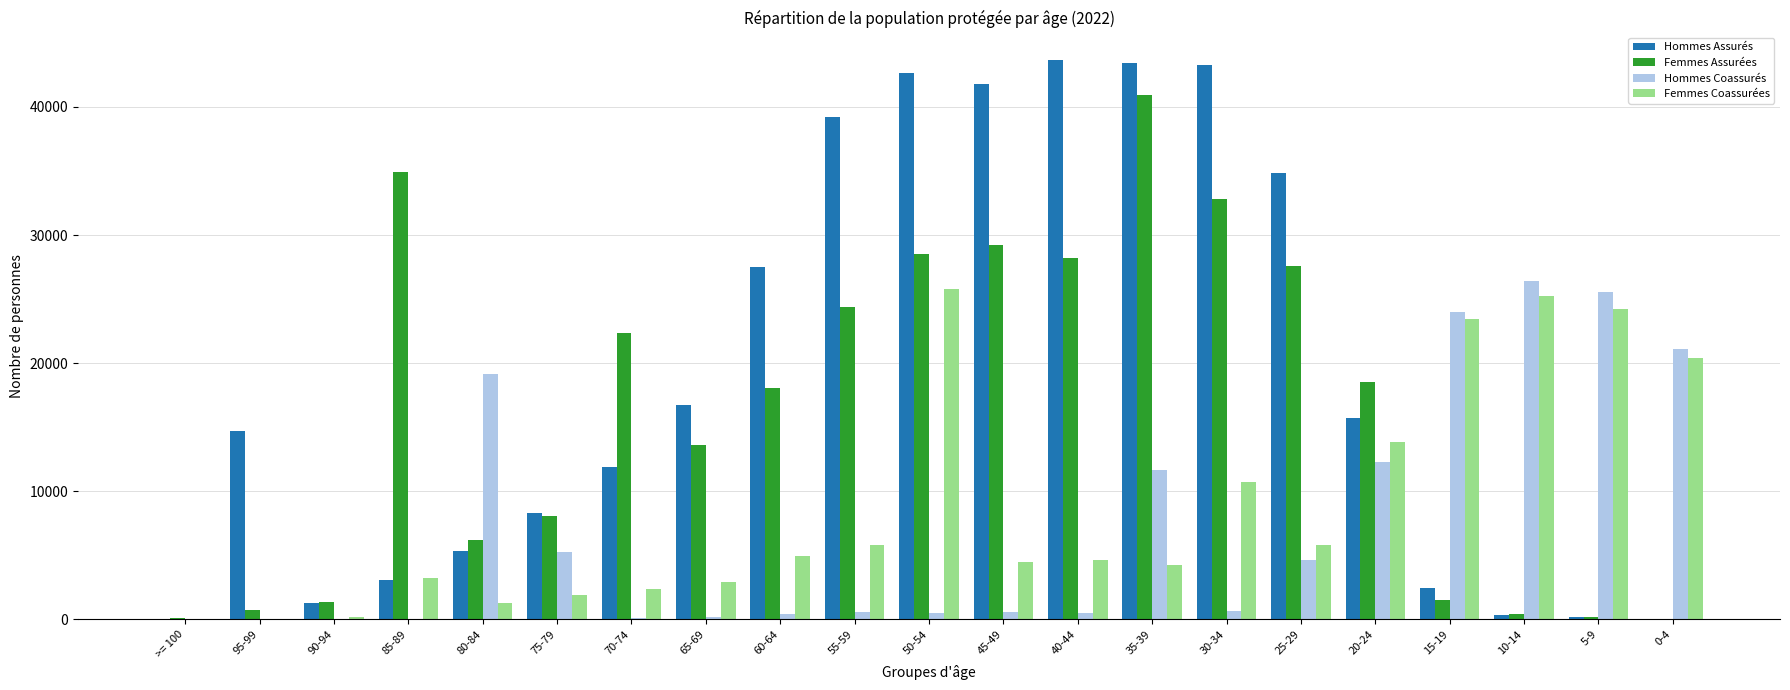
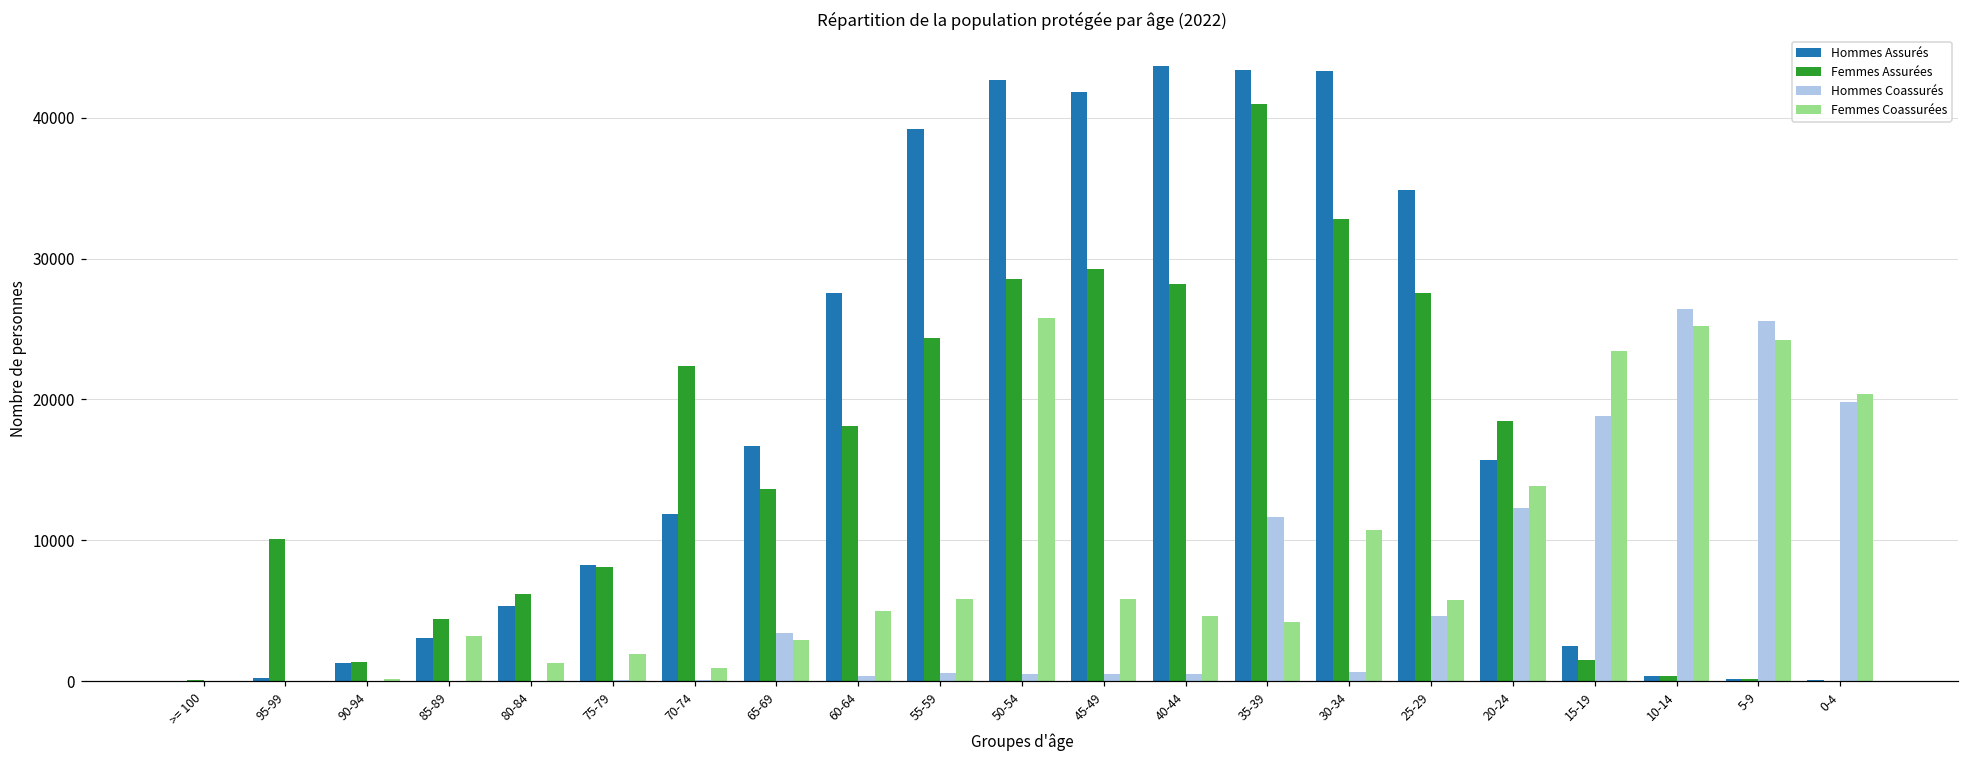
  {
    "Hommes Assurés": {
-     "95-99": 14700,
+     "95-99": 200,
      "90-94": 1300,
      "85-89": 3100,
      "80-84": 5300,
      "75-79": 8300,
      "70-74": 11900,
      "65-69": 16700,
      "60-64": 27500,
      "55-59": 39200,
      "50-54": 42700,
      "45-49": 41800,
      "40-44": 43600,
      "35-39": 43400,
      "30-34": 43300,
      "25-29": 34900,
      "20-24": 15700,
      "15-19": 2500,
      "10-14": 400
    },
    "Femmes Assurées": {
-     "95-99": 700,
+     "95-99": 10100,
      "90-94": 1400,
-     "85-89": 34900,
+     "85-89": 4400,
      "80-84": 6200,
      "75-79": 8100,
      "70-74": 22400,
      "65-69": 13600,
      "60-64": 18100,
      "55-59": 24400,
      "50-54": 28600,
      "45-49": 29200,
      "40-44": 28200,
      "35-39": 41000,
      "30-34": 32800,
      "25-29": 27600,
      "20-24": 18500,
      "15-19": 1500,
      "10-14": 400
    },
    "Hommes Coassurés": {
      ">= 100": 0,
-     "80-84": 19100,
-     "75-79": 5200,
-     "65-69": 200,
+     "80-84": 0,
+     "75-79": 0,
+     "65-69": 3400,
      "60-64": 400,
      "55-59": 600,
      "50-54": 500,
      "45-49": 500,
      "40-44": 500,
      "35-39": 11700,
      "30-34": 600,
      "25-29": 4600,
      "20-24": 12300,
-     "15-19": 24000,
+     "15-19": 18800,
      "10-14": 26400,
      "5-9": 25600,
-     "0-4": 21100
+     "0-4": 19800
    },
    "Femmes Coassurées": {
      ">= 100": 0,
      "85-89": 3200,
      "80-84": 1300,
      "75-79": 1900,
-     "70-74": 2400,
+     "70-74": 900,
      "65-69": 2900,
      "60-64": 5000,
      "55-59": 5800,
      "50-54": 25800,
-     "45-49": 4500,
+     "45-49": 5800,
      "40-44": 4600,
      "35-39": 4200,
      "30-34": 10700,
      "25-29": 5800,
      "20-24": 13800,
      "15-19": 23400,
      "10-14": 25200,
      "5-9": 24200,
      "0-4": 20400
    }
  }
